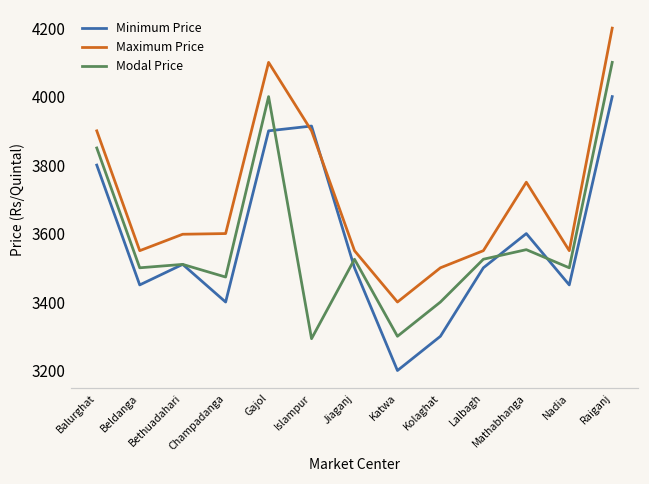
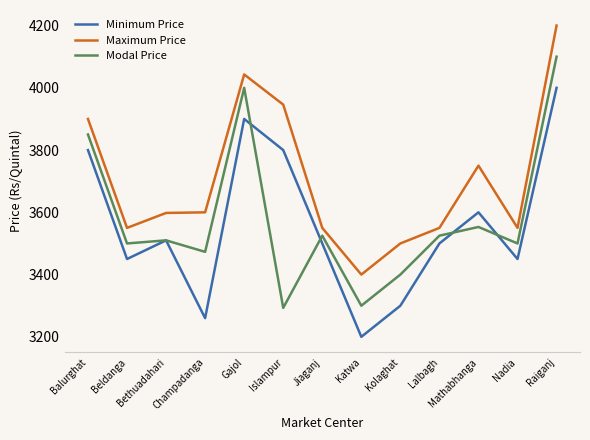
  {
    "Minimum Price": {
      "Balurghat": 3800,
      "Beldanga": 3450,
-     "Champadanga": 3400,
+     "Champadanga": 3260,
      "Gajol": 3900,
-     "Islampur": 3910,
+     "Islampur": 3800,
      "Jiaganj": 3500,
      "Katwa": 3200,
      "Kolaghat": 3300,
      "Lalbagh": 3500,
      "Mathabhanga": 3600,
      "Nadia": 3450,
      "Raiganj": 4000
    },
    "Maximum Price": {
      "Balurghat": 3900,
      "Beldanga": 3550,
      "Bethuadahari": 3600,
      "Champadanga": 3600,
-     "Gajol": 4100,
-     "Islampur": 3900,
+     "Gajol": 4040,
+     "Islampur": 3950,
      "Jiaganj": 3550,
      "Katwa": 3400,
      "Kolaghat": 3500,
      "Lalbagh": 3550,
      "Mathabhanga": 3750,
      "Nadia": 3550,
      "Raiganj": 4200
    },
    "Modal Price": {
      "Balurghat": 3850,
      "Beldanga": 3500,
      "Champadanga": 3470,
      "Gajol": 4000,
      "Islampur": 3290,
      "Jiaganj": 3530,
      "Katwa": 3300,
      "Kolaghat": 3400,
      "Lalbagh": 3530,
      "Mathabhanga": 3550,
      "Nadia": 3500,
      "Raiganj": 4100
    }
  }
